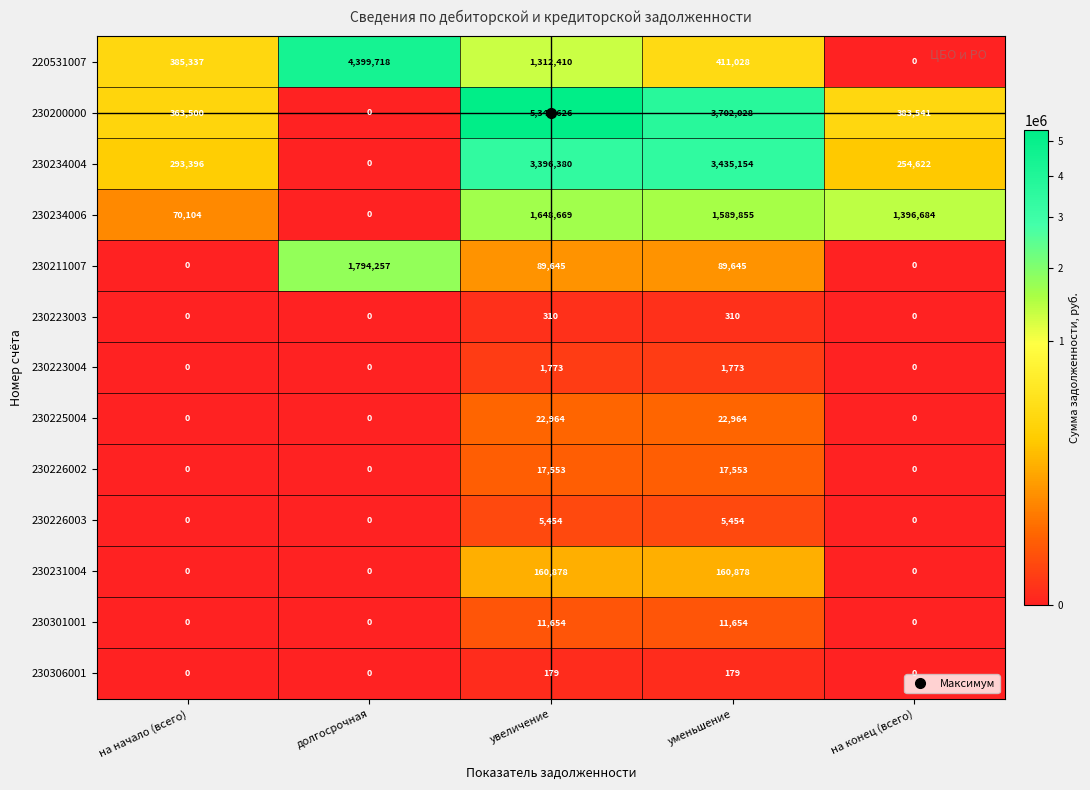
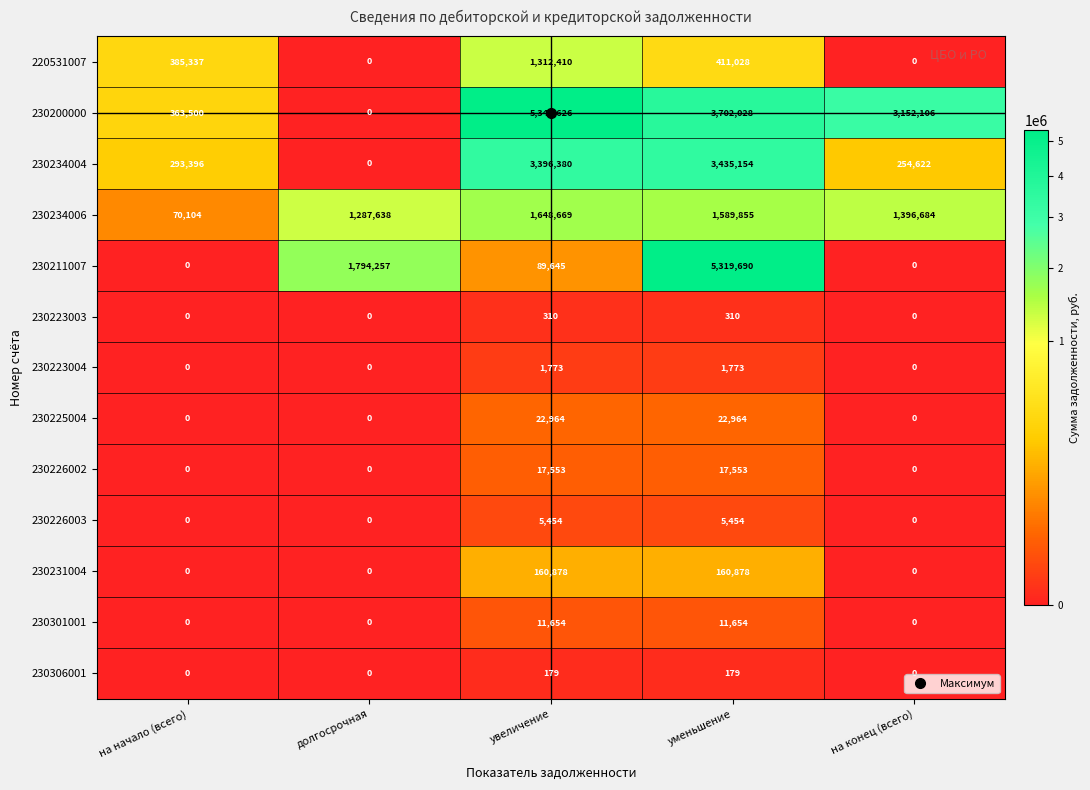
  {
    "220531007": {
      "на начало (всего)": "385,337",
-     "долгосрочная": "4,399,718",
+     "долгосрочная": "0",
      "увеличение": "1,312,410",
      "уменьшение": "411,028"
    },
    "230200000": {
      "на начало (всего)": "363,500",
      "долгосрочная": "0",
      "уменьшение": "3,702,028",
-     "на конец (всего)": "383,541"
+     "на конец (всего)": "3,152,106"
    },
    "230234004": {
      "на начало (всего)": "293,396",
      "долгосрочная": "0",
      "увеличение": "3,396,380",
      "уменьшение": "3,435,154",
      "на конец (всего)": "254,622"
    },
    "230234006": {
      "на начало (всего)": "70,104",
-     "долгосрочная": "0",
+     "долгосрочная": "1,287,638",
      "увеличение": "1,648,669",
      "уменьшение": "1,589,855",
      "на конец (всего)": "1,396,684"
    },
    "230211007": {
      "на начало (всего)": "0",
      "долгосрочная": "1,794,257",
      "увеличение": "89,645",
-     "уменьшение": "89,645",
+     "уменьшение": "5,319,690",
      "на конец (всего)": "0"
    },
    "230223003": {
      "на начало (всего)": "0",
      "долгосрочная": "0",
      "увеличение": "310",
      "уменьшение": "310",
      "на конец (всего)": "0"
    },
    "230223004": {
      "на начало (всего)": "0",
      "долгосрочная": "0",
      "увеличение": "1,773",
      "уменьшение": "1,773",
      "на конец (всего)": "0"
    },
    "230225004": {
      "на начало (всего)": "0",
      "долгосрочная": "0",
      "увеличение": "22,964",
      "уменьшение": "22,964",
      "на конец (всего)": "0"
    },
    "230226002": {
      "на начало (всего)": "0",
      "долгосрочная": "0",
      "увеличение": "17,553",
      "уменьшение": "17,553",
      "на конец (всего)": "0"
    },
    "230226003": {
      "на начало (всего)": "0",
      "долгосрочная": "0",
      "увеличение": "5,454",
      "уменьшение": "5,454",
      "на конец (всего)": "0"
    },
    "230231004": {
      "на начало (всего)": "0",
      "долгосрочная": "0",
      "увеличение": "160,878",
      "уменьшение": "160,878",
      "на конец (всего)": "0"
    },
    "230301001": {
      "на начало (всего)": "0",
      "долгосрочная": "0",
      "увеличение": "11,654",
      "уменьшение": "11,654",
      "на конец (всего)": "0"
    },
    "230306001": {
      "на начало (всего)": "0",
      "долгосрочная": "0",
      "увеличение": "179",
      "уменьшение": "179"
    }
  }
